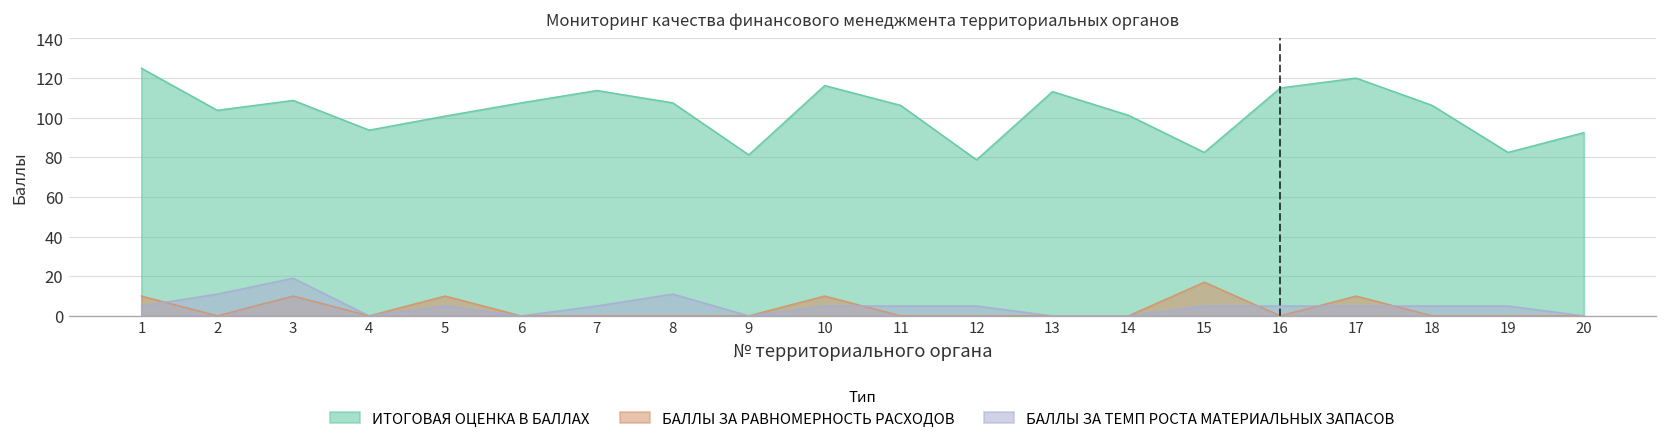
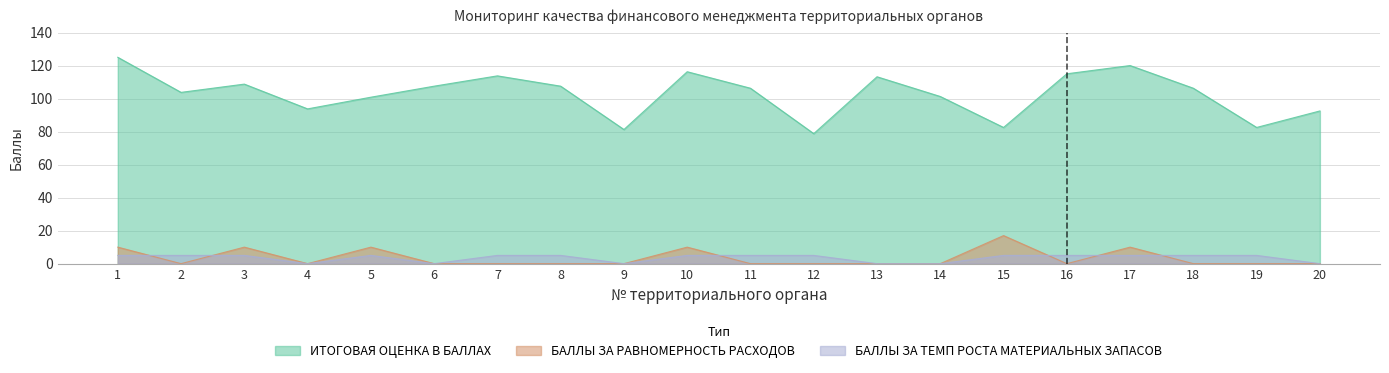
  {
    "ИТОГОВАЯ ОЦЕНКА В БАЛЛАХ": {
      "1": 125,
      "2": 104,
      "3": 109,
      "4": 94,
      "5": 101,
      "6": 108,
      "7": 114,
      "8": 108,
      "9": 81,
      "10": 116,
      "11": 106,
      "12": 79,
      "13": 113,
      "14": 101,
      "15": 83,
      "16": 115,
      "17": 120,
      "18": 106,
      "19": 83,
      "20": 93
    },
    "БАЛЛЫ ЗА РАВНОМЕРНОСТЬ РАСХОДОВ": {
      "1": 10,
      "2": 0,
      "3": 10,
      "5": 10,
      "7": 0,
      "8": 0,
      "10": 10,
      "11": 0,
      "12": 0,
      "15": 17,
      "16": 0,
      "17": 10,
      "18": 0,
      "19": 0
    },
    "БАЛЛЫ ЗА ТЕМП РОСТА МАТЕРИАЛЬНЫХ ЗАПАСОВ": {
      "1": 5,
-     "2": 11,
-     "3": 19,
+     "2": 5,
+     "3": 5,
      "5": 5,
      "7": 5,
-     "8": 11,
+     "8": 5,
      "10": 5,
      "11": 5,
      "12": 5,
      "15": 5,
      "16": 5,
      "17": 5,
      "18": 5,
      "19": 5
    }
  }
